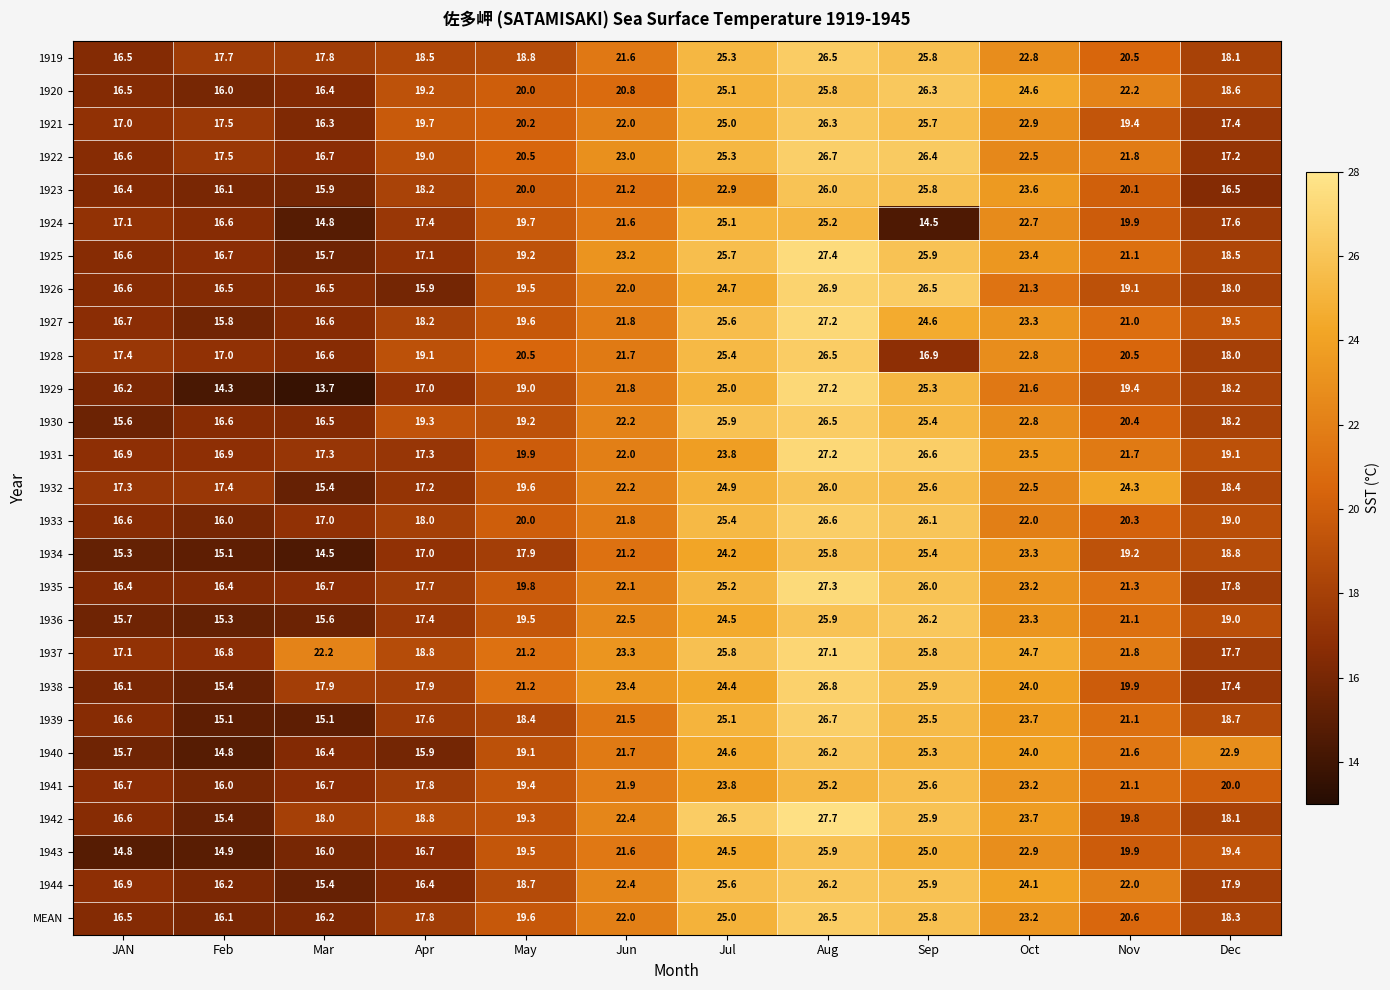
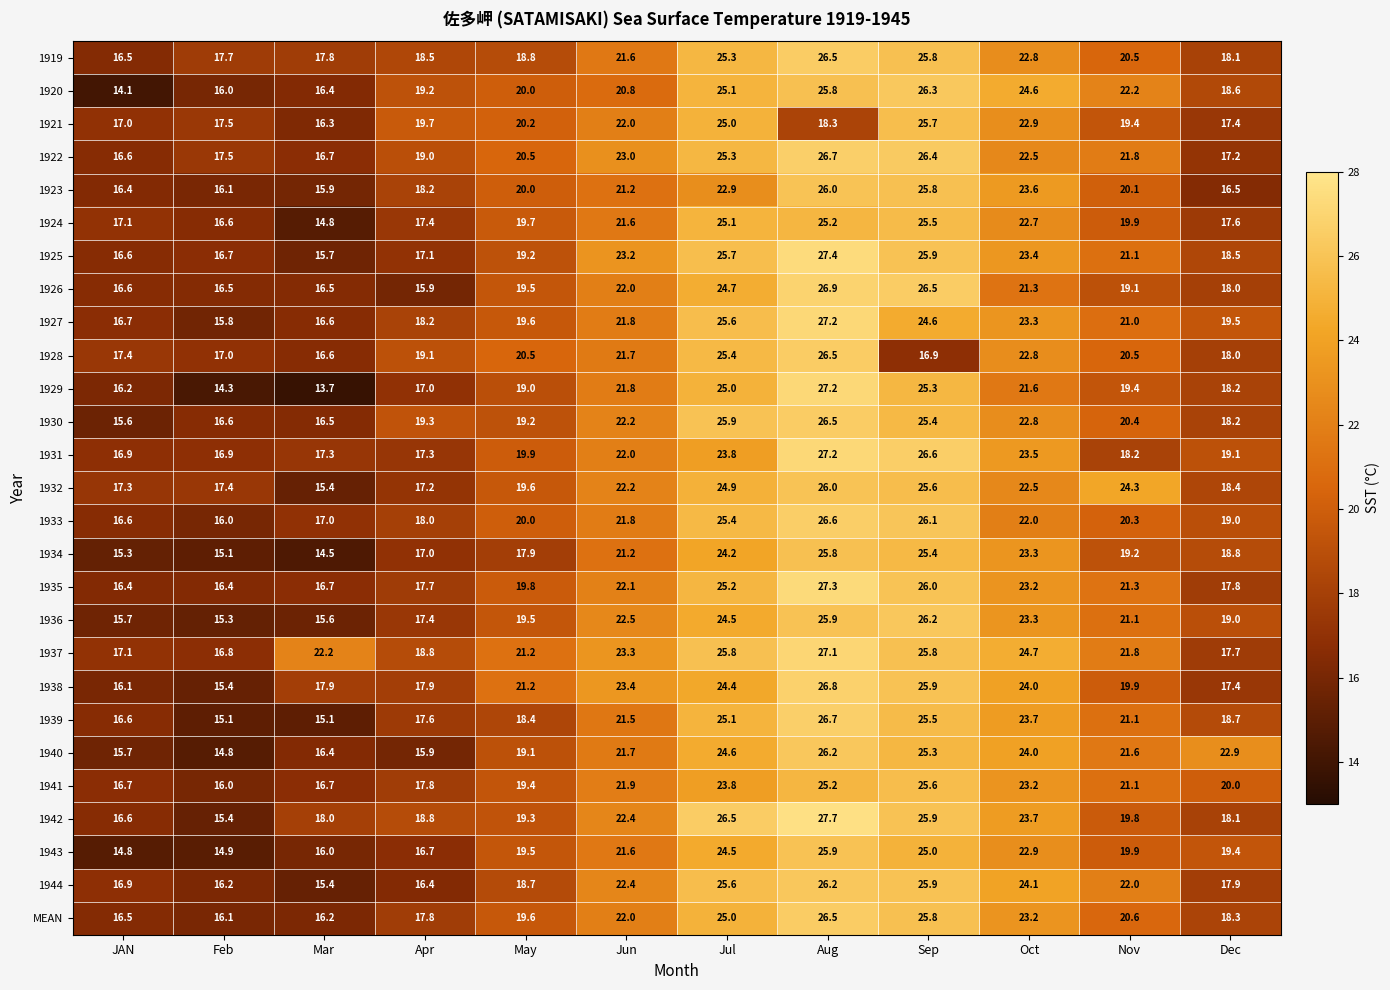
  {
    "1920": {
-     "JAN": 16.5,
+     "JAN": 14.1,
      "Feb": 16.0,
      "Mar": 16.4,
      "Apr": 19.2,
      "May": 20.0,
      "Jun": 20.8,
      "Jul": 25.1,
      "Aug": 25.8,
      "Sep": 26.3,
      "Oct": 24.6,
      "Nov": 22.2,
      "Dec": 18.6
    },
    "1921": {
      "JAN": 17.0,
      "Feb": 17.5,
      "Mar": 16.3,
      "Apr": 19.7,
      "May": 20.2,
      "Jun": 22.0,
      "Jul": 25.0,
-     "Aug": 26.3,
+     "Aug": 18.3,
      "Sep": 25.7,
      "Oct": 22.9,
      "Nov": 19.4,
      "Dec": 17.4
    },
    "1924": {
      "JAN": 17.1,
      "Feb": 16.6,
      "Mar": 14.8,
      "Apr": 17.4,
      "May": 19.7,
      "Jun": 21.6,
      "Jul": 25.1,
      "Aug": 25.2,
-     "Sep": 14.5,
+     "Sep": 25.5,
      "Oct": 22.7,
      "Nov": 19.9,
      "Dec": 17.6
    },
    "1931": {
      "JAN": 16.9,
      "Feb": 16.9,
      "Mar": 17.3,
      "Apr": 17.3,
      "May": 19.9,
      "Jun": 22.0,
      "Jul": 23.8,
      "Aug": 27.2,
      "Sep": 26.6,
      "Oct": 23.5,
-     "Nov": 21.7,
+     "Nov": 18.2,
      "Dec": 19.1
    }
  }
